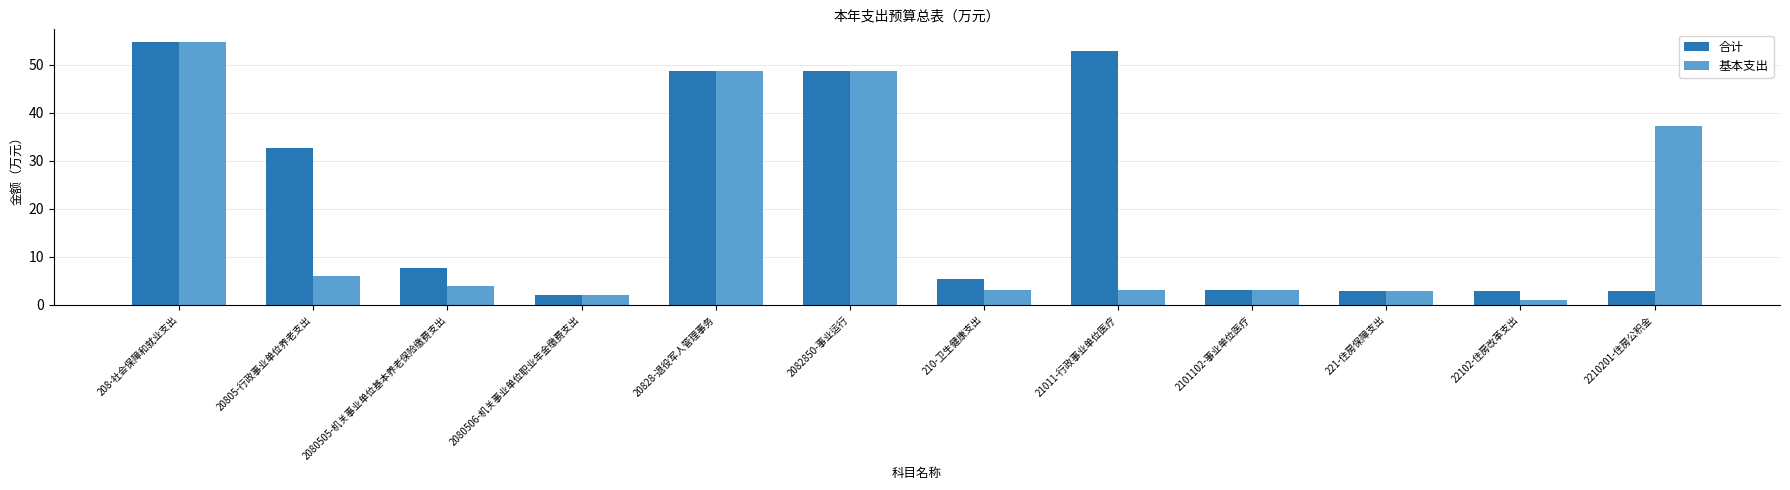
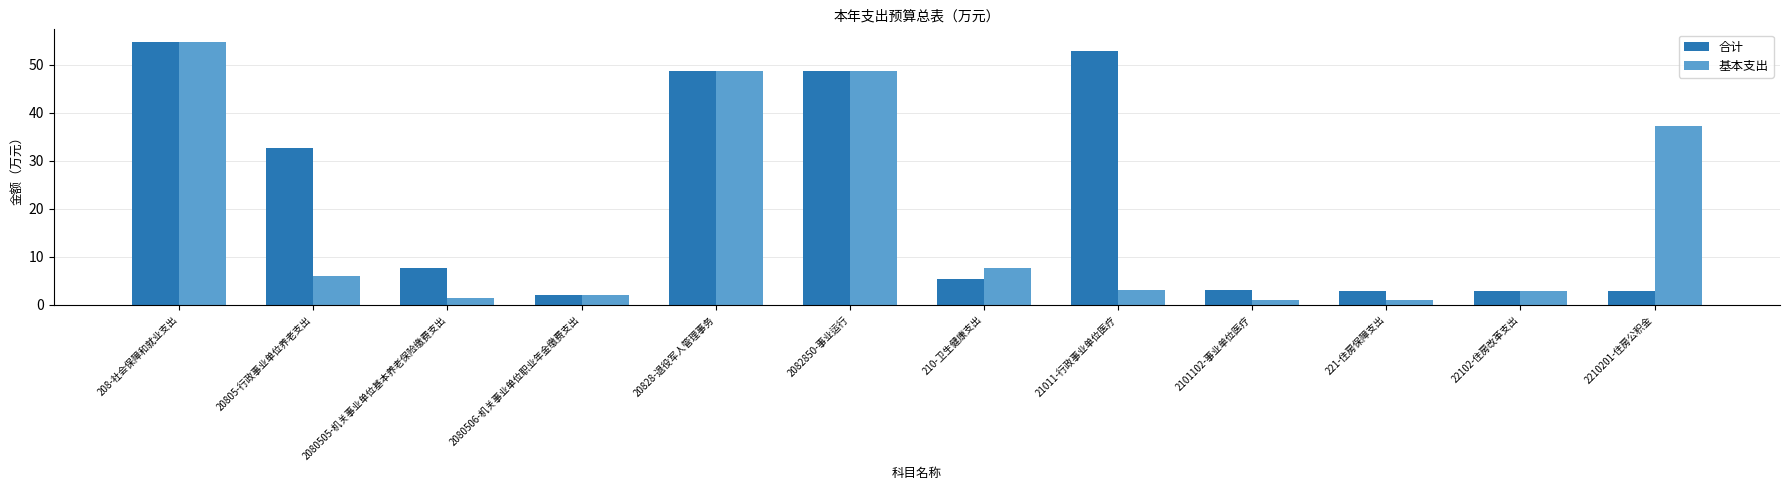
  {
    "合计": {
      "208-社会保障和就业支出": 55,
      "20805-行政事业单位养老支出": 33,
      "2080505-机关事业单位基本养老保险缴费支出": 8,
      "2080506-机关事业单位职业年金缴费支出": 2,
      "20828-退役军人管理事务": 49,
      "2082850-事业运行": 49,
      "210-卫生健康支出": 5,
      "21011-行政事业单位医疗": 53,
      "2101102-事业单位医疗": 3,
      "221-住房保障支出": 3,
      "22102-住房改革支出": 3,
      "2210201-住房公积金": 3
    },
    "基本支出": {
      "208-社会保障和就业支出": 55,
      "20805-行政事业单位养老支出": 6,
-     "2080505-机关事业单位基本养老保险缴费支出": 4,
+     "2080505-机关事业单位基本养老保险缴费支出": 1,
      "2080506-机关事业单位职业年金缴费支出": 2,
      "20828-退役军人管理事务": 49,
      "2082850-事业运行": 49,
-     "210-卫生健康支出": 3,
+     "210-卫生健康支出": 8,
      "21011-行政事业单位医疗": 3,
-     "2101102-事业单位医疗": 3,
-     "221-住房保障支出": 3,
-     "22102-住房改革支出": 1,
+     "2101102-事业单位医疗": 1,
+     "221-住房保障支出": 1,
+     "22102-住房改革支出": 3,
      "2210201-住房公积金": 37
    }
  }
